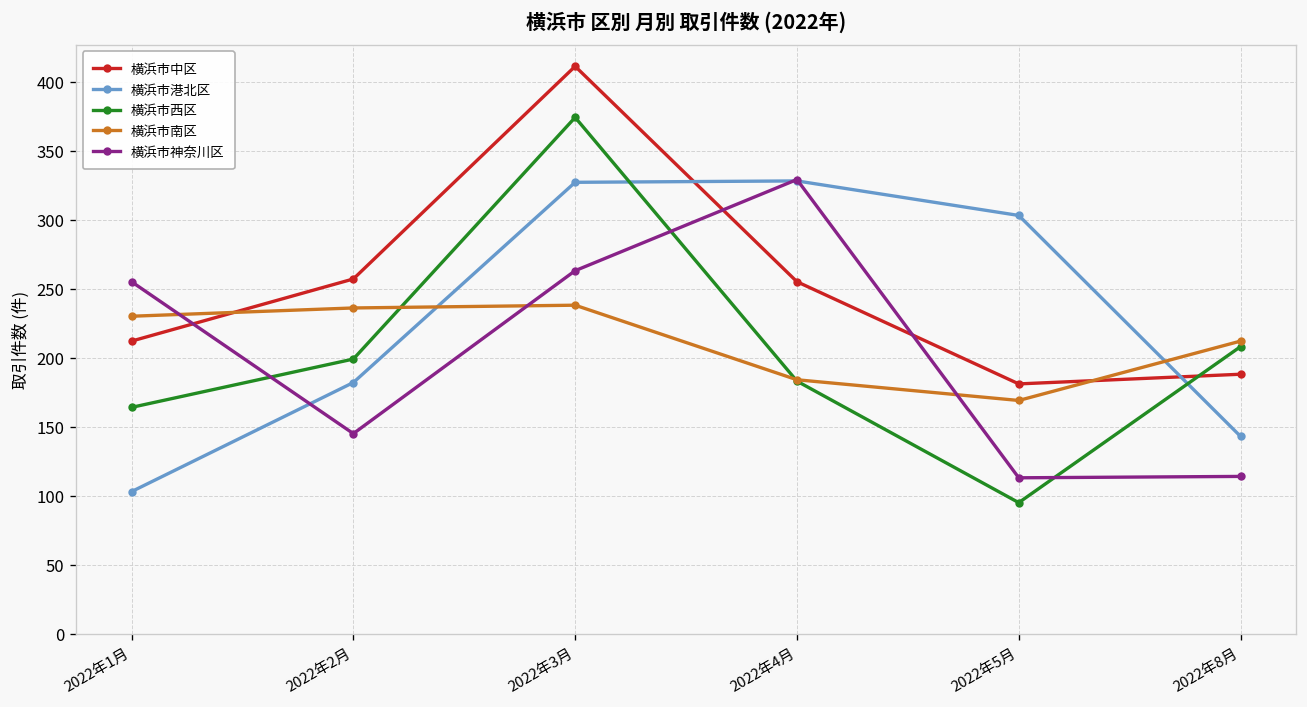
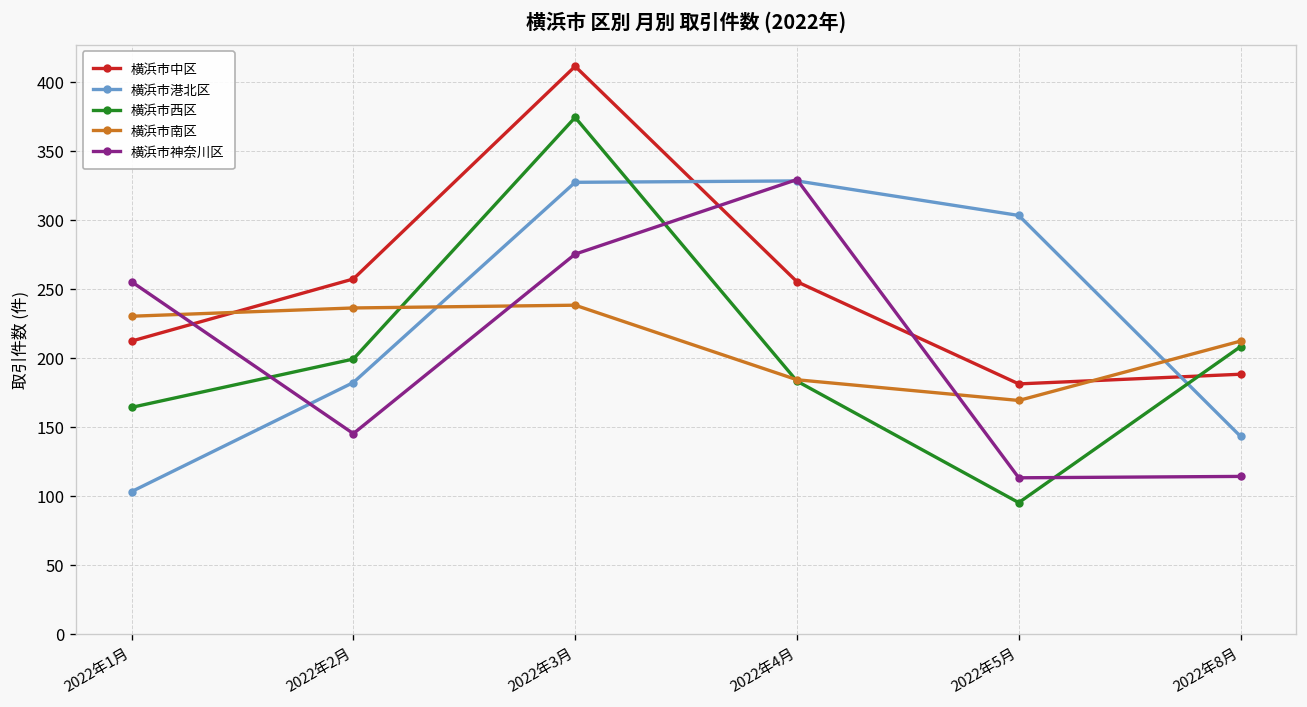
  {
    "横浜市中区": {
      "2022年1月": 212,
      "2022年2月": 257,
      "2022年3月": 411,
      "2022年4月": 255,
      "2022年5月": 181,
      "2022年8月": 188
    },
    "横浜市港北区": {
      "2022年1月": 103,
      "2022年2月": 182,
      "2022年3月": 327,
      "2022年5月": 303,
      "2022年8月": 143
    },
    "横浜市西区": {
      "2022年1月": 164,
      "2022年2月": 199,
      "2022年3月": 374,
      "2022年5月": 95,
      "2022年8月": 208
    },
    "横浜市南区": {
      "2022年1月": 230,
      "2022年2月": 236,
      "2022年3月": 238,
      "2022年5月": 169,
      "2022年8月": 212
    },
    "横浜市神奈川区": {
      "2022年1月": 255,
      "2022年2月": 145,
-     "2022年3月": 263,
+     "2022年3月": 275,
      "2022年5月": 113,
      "2022年8月": 114
    }
  }
